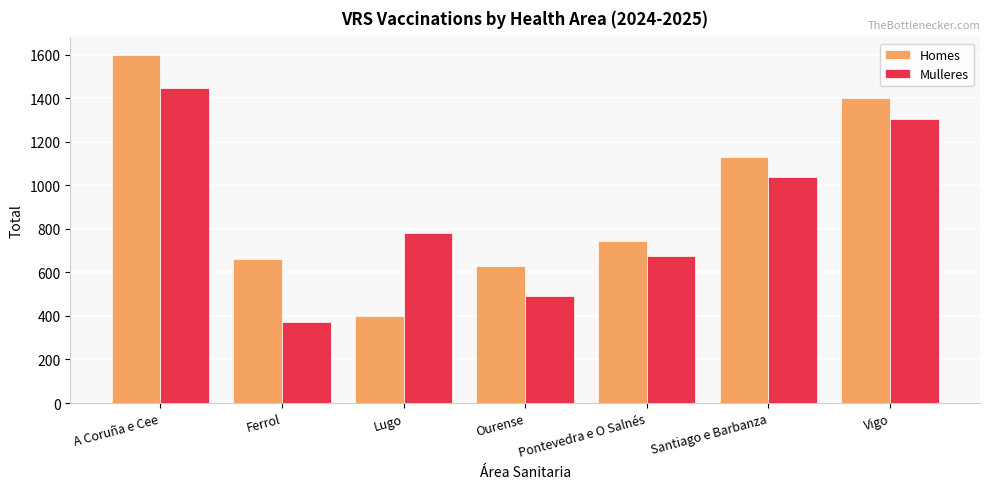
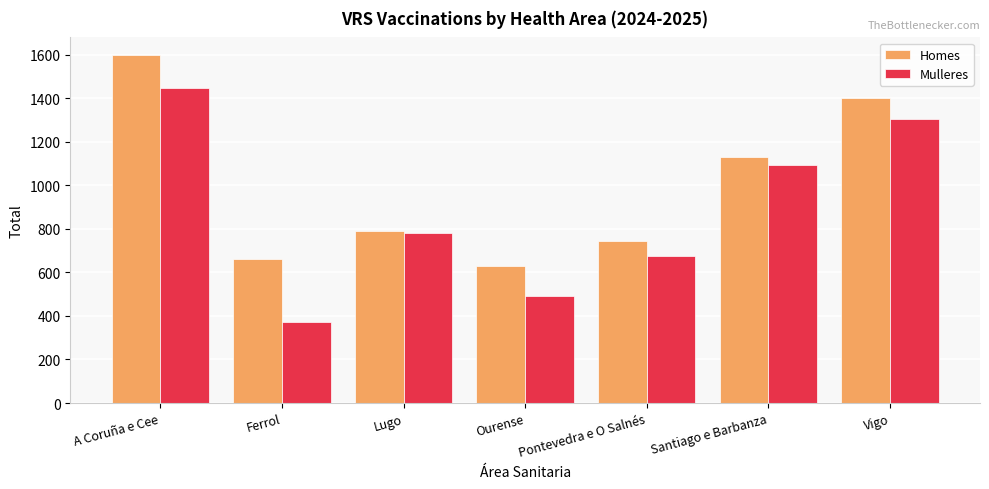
  {
    "Homes": {
      "A Coruña e Cee": 1600,
      "Ferrol": 660,
-     "Lugo": 400,
+     "Lugo": 790,
      "Ourense": 630,
      "Pontevedra e O Salnés": 740,
      "Santiago e Barbanza": 1130,
      "Vigo": 1400
    },
    "Mulleres": {
      "A Coruña e Cee": 1450,
      "Ferrol": 370,
      "Lugo": 780,
      "Ourense": 490,
      "Pontevedra e O Salnés": 680,
-     "Santiago e Barbanza": 1040,
+     "Santiago e Barbanza": 1090,
      "Vigo": 1310
    }
  }
